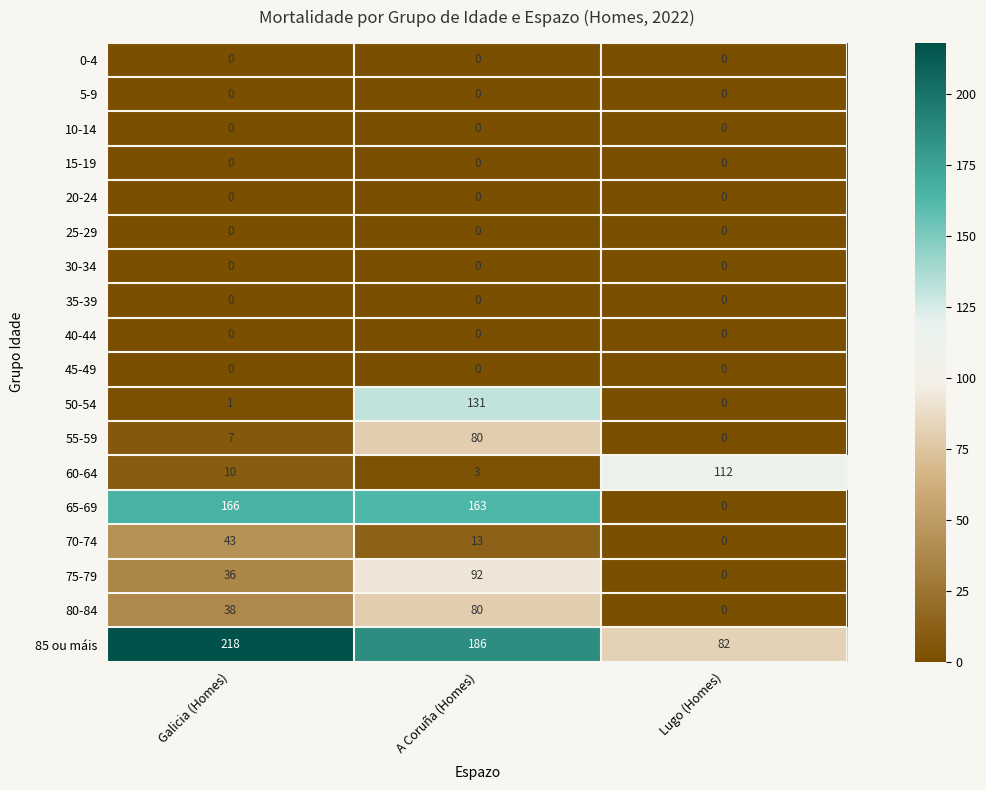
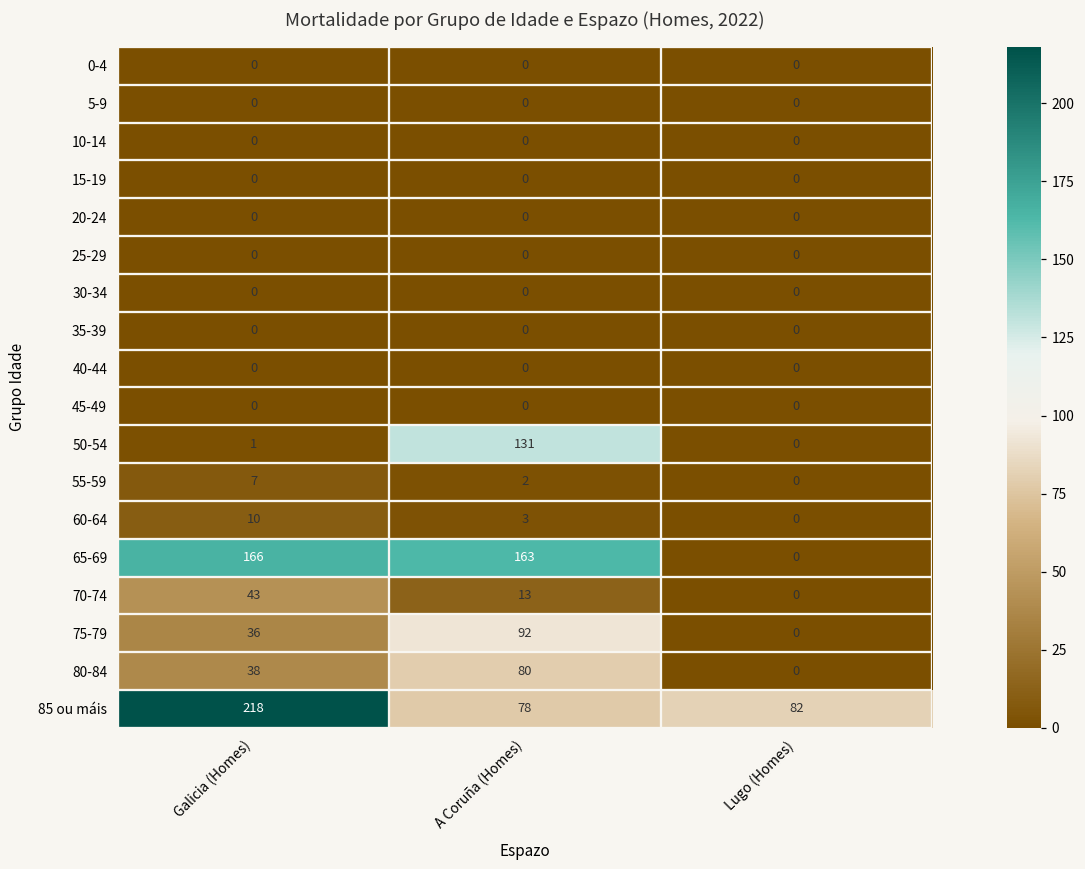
  {
    "0-4": {
      "Galicia (Homes)": 0,
      "A Coruña (Homes)": 0,
      "Lugo (Homes)": 0
    },
    "5-9": {
      "Galicia (Homes)": 0,
      "A Coruña (Homes)": 0,
      "Lugo (Homes)": 0
    },
    "10-14": {
      "Galicia (Homes)": 0,
      "A Coruña (Homes)": 0,
      "Lugo (Homes)": 0
    },
    "15-19": {
      "Galicia (Homes)": 0,
      "A Coruña (Homes)": 0,
      "Lugo (Homes)": 0
    },
    "20-24": {
      "Galicia (Homes)": 0,
      "A Coruña (Homes)": 0,
      "Lugo (Homes)": 0
    },
    "25-29": {
      "Galicia (Homes)": 0,
      "A Coruña (Homes)": 0,
      "Lugo (Homes)": 0
    },
    "30-34": {
      "Galicia (Homes)": 0,
      "A Coruña (Homes)": 0,
      "Lugo (Homes)": 0
    },
    "35-39": {
      "Galicia (Homes)": 0,
      "A Coruña (Homes)": 0,
      "Lugo (Homes)": 0
    },
    "40-44": {
      "Galicia (Homes)": 0,
      "A Coruña (Homes)": 0,
      "Lugo (Homes)": 0
    },
    "45-49": {
      "Galicia (Homes)": 0,
      "A Coruña (Homes)": 0,
      "Lugo (Homes)": 0
    },
    "50-54": {
      "Galicia (Homes)": 1,
      "A Coruña (Homes)": 131,
      "Lugo (Homes)": 0
    },
    "55-59": {
      "Galicia (Homes)": 7,
-     "A Coruña (Homes)": 80,
+     "A Coruña (Homes)": 2,
      "Lugo (Homes)": 0
    },
    "60-64": {
      "Galicia (Homes)": 10,
      "A Coruña (Homes)": 3,
-     "Lugo (Homes)": 112
+     "Lugo (Homes)": 0
    },
    "65-69": {
      "Galicia (Homes)": 166,
      "A Coruña (Homes)": 163,
      "Lugo (Homes)": 0
    },
    "70-74": {
      "Galicia (Homes)": 43,
      "A Coruña (Homes)": 13,
      "Lugo (Homes)": 0
    },
    "75-79": {
      "Galicia (Homes)": 36,
      "A Coruña (Homes)": 92,
      "Lugo (Homes)": 0
    },
    "80-84": {
      "Galicia (Homes)": 38,
      "A Coruña (Homes)": 80,
      "Lugo (Homes)": 0
    },
    "85 ou máis": {
      "Galicia (Homes)": 218,
-     "A Coruña (Homes)": 186,
+     "A Coruña (Homes)": 78,
      "Lugo (Homes)": 82
    }
  }
